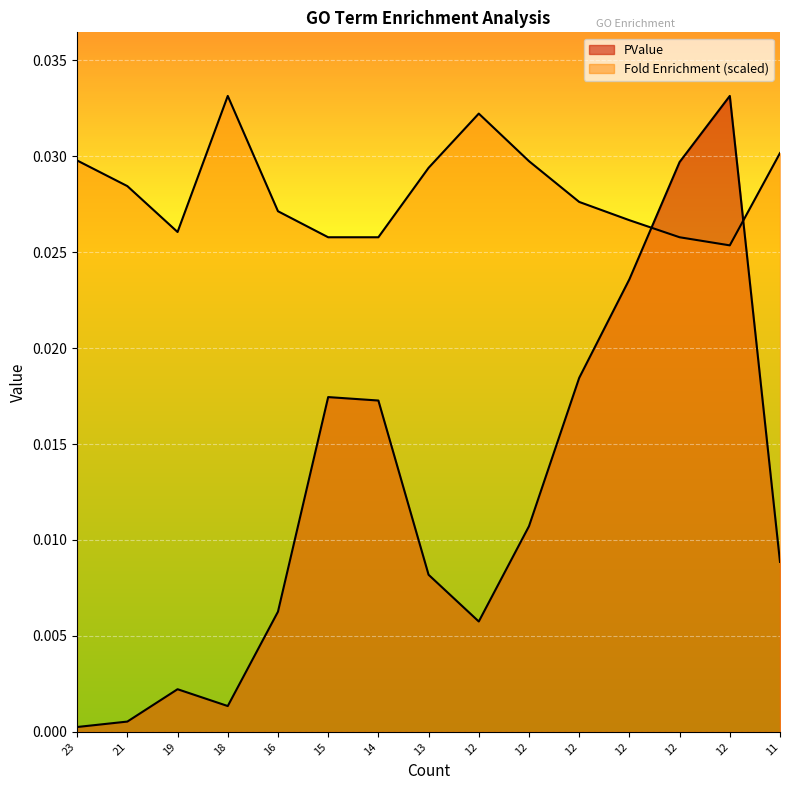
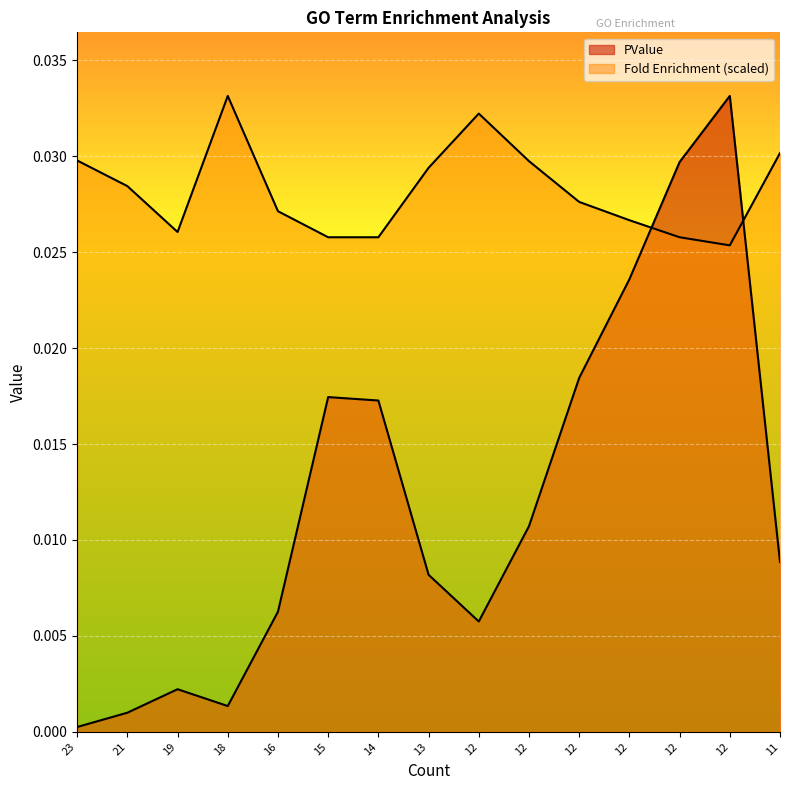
  {
    "PValue": {
      "23": 0.0003,
-     "21": 0.0005,
+     "21": 0.0010,
      "19": 0.0022,
      "18": 0.0013,
      "16": 0.0063,
      "15": 0.0174,
      "14": 0.0173,
      "13": 0.0082,
      "11": 0.0089
    },
    "Fold Enrichment (scaled)": {
      "23": 0.0298,
      "21": 0.0284,
      "19": 0.0260,
      "18": 0.0331,
      "16": 0.0271,
      "15": 0.0258,
      "14": 0.0258,
      "13": 0.0294,
      "11": 0.0302
    }
  }
